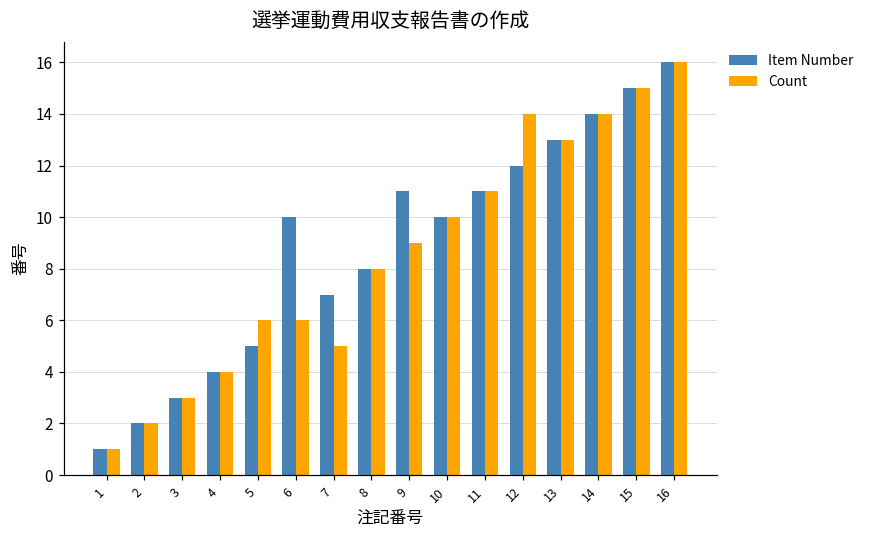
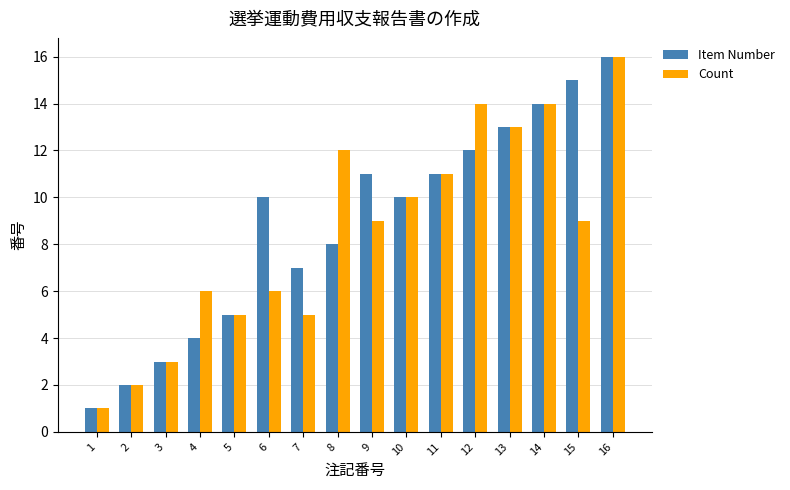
  {
    "Item Number": {
      "1": 1,
      "2": 2,
      "3": 3,
      "4": 4,
      "5": 5,
      "6": 10,
      "7": 7,
      "8": 8,
      "9": 11,
      "10": 10,
      "11": 11,
      "12": 12,
      "13": 13,
      "14": 14,
      "15": 15,
      "16": 16
    },
    "Count": {
      "1": 1,
      "2": 2,
      "3": 3,
-     "4": 4,
-     "5": 6,
+     "4": 6,
+     "5": 5,
      "6": 6,
      "7": 5,
-     "8": 8,
+     "8": 12,
      "9": 9,
      "10": 10,
      "11": 11,
      "12": 14,
      "13": 13,
      "14": 14,
-     "15": 15,
+     "15": 9,
      "16": 16
    }
  }
